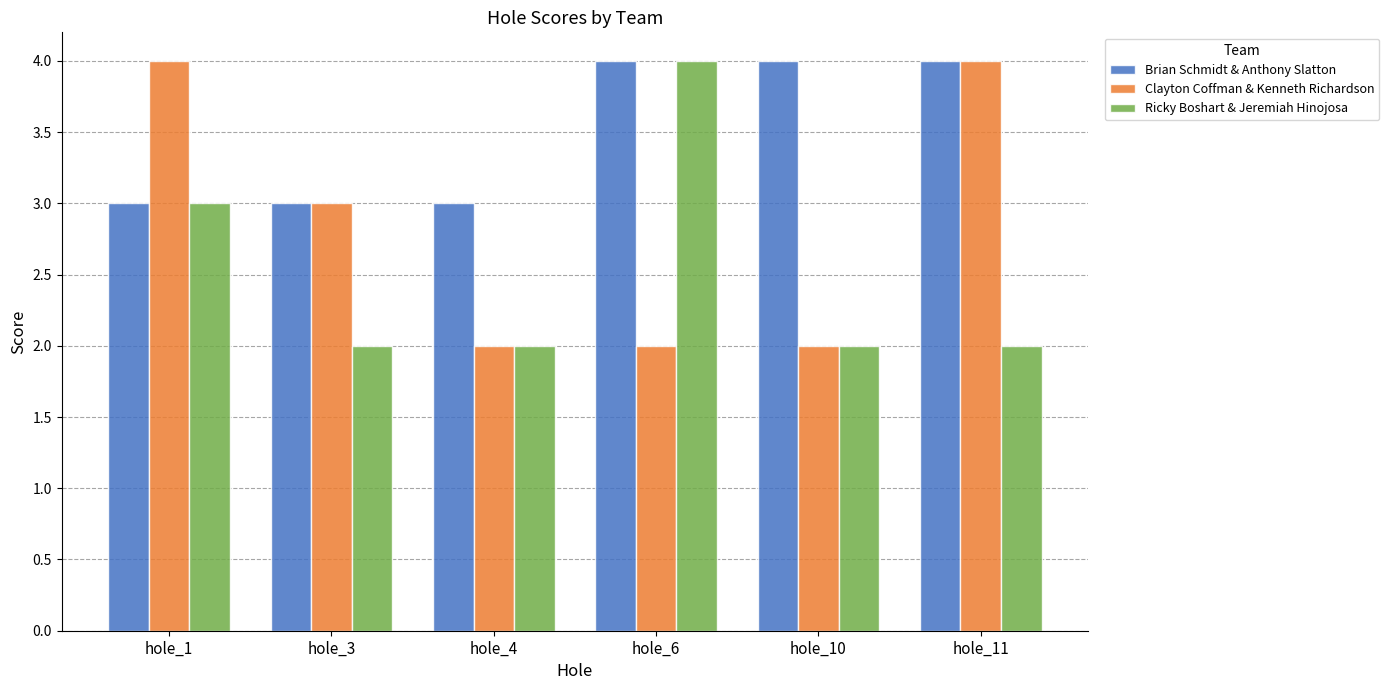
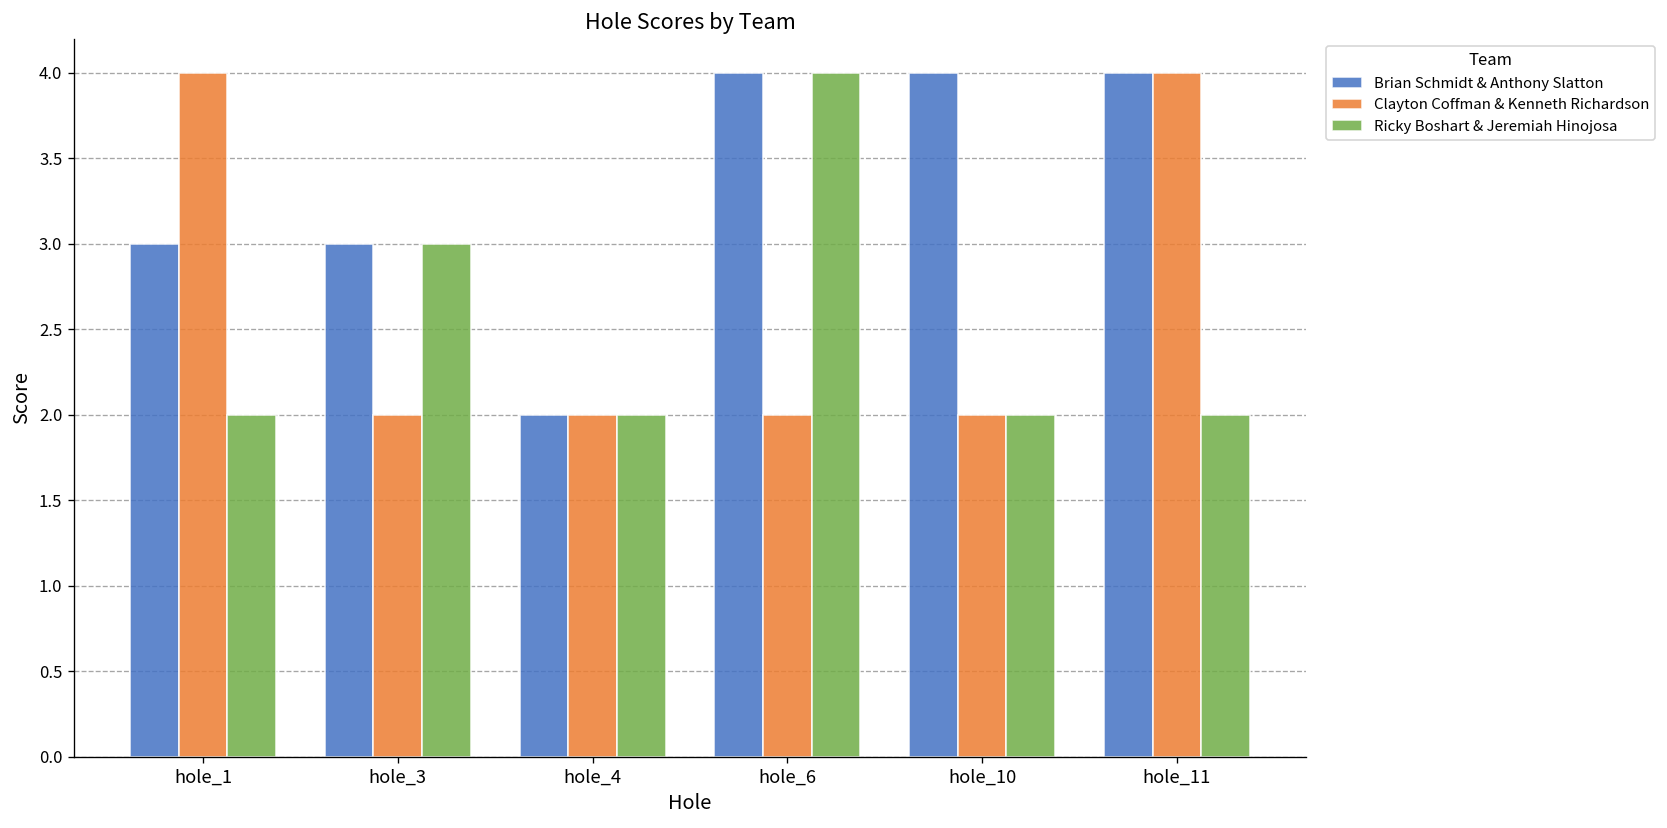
  {
    "Brian Schmidt & Anthony Slatton": {
      "hole_1": 3,
      "hole_3": 3,
-     "hole_4": 3,
+     "hole_4": 2,
      "hole_6": 4,
      "hole_10": 4,
      "hole_11": 4
    },
    "Clayton Coffman & Kenneth Richardson": {
      "hole_1": 4,
-     "hole_3": 3,
+     "hole_3": 2,
      "hole_4": 2,
      "hole_6": 2,
      "hole_10": 2,
      "hole_11": 4
    },
    "Ricky Boshart & Jeremiah Hinojosa": {
-     "hole_1": 3,
-     "hole_3": 2,
+     "hole_1": 2,
+     "hole_3": 3,
      "hole_4": 2,
      "hole_6": 4,
      "hole_10": 2,
      "hole_11": 2
    }
  }
